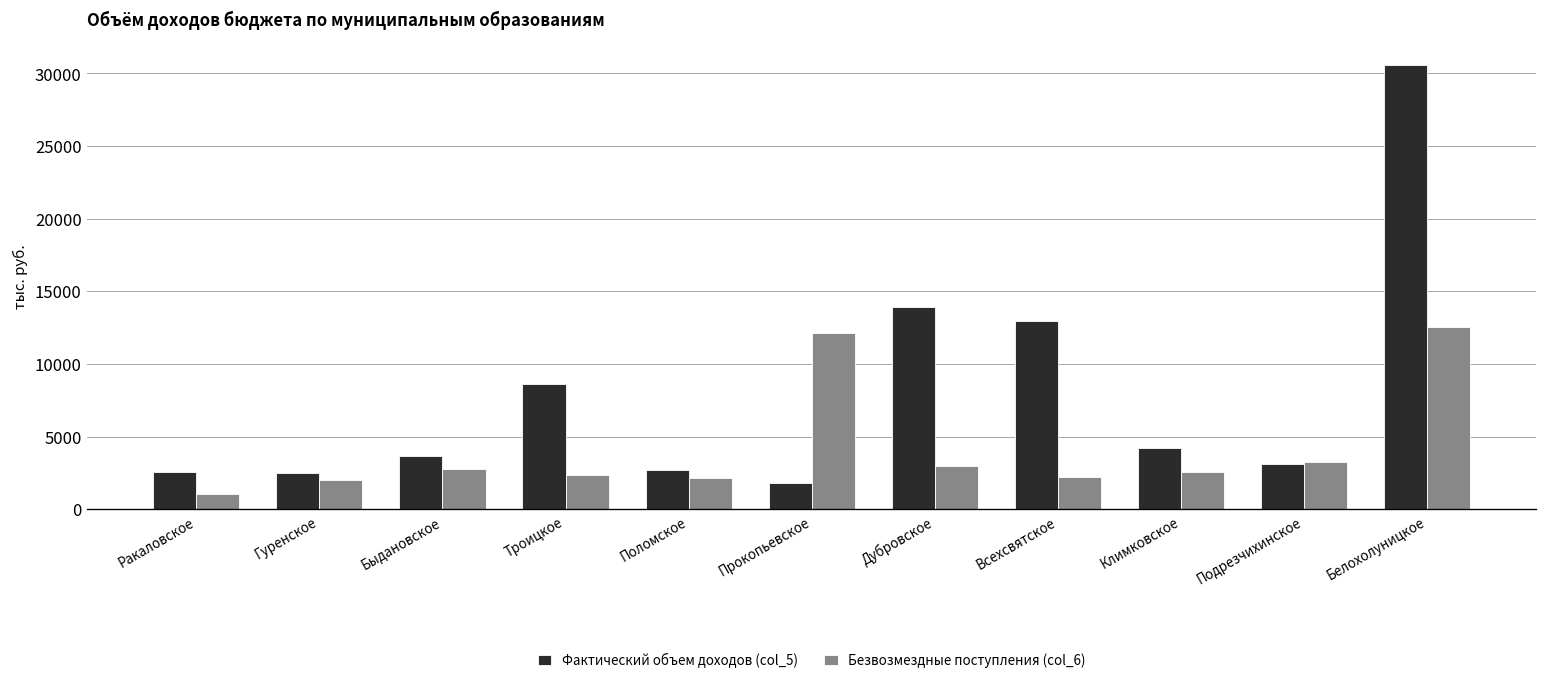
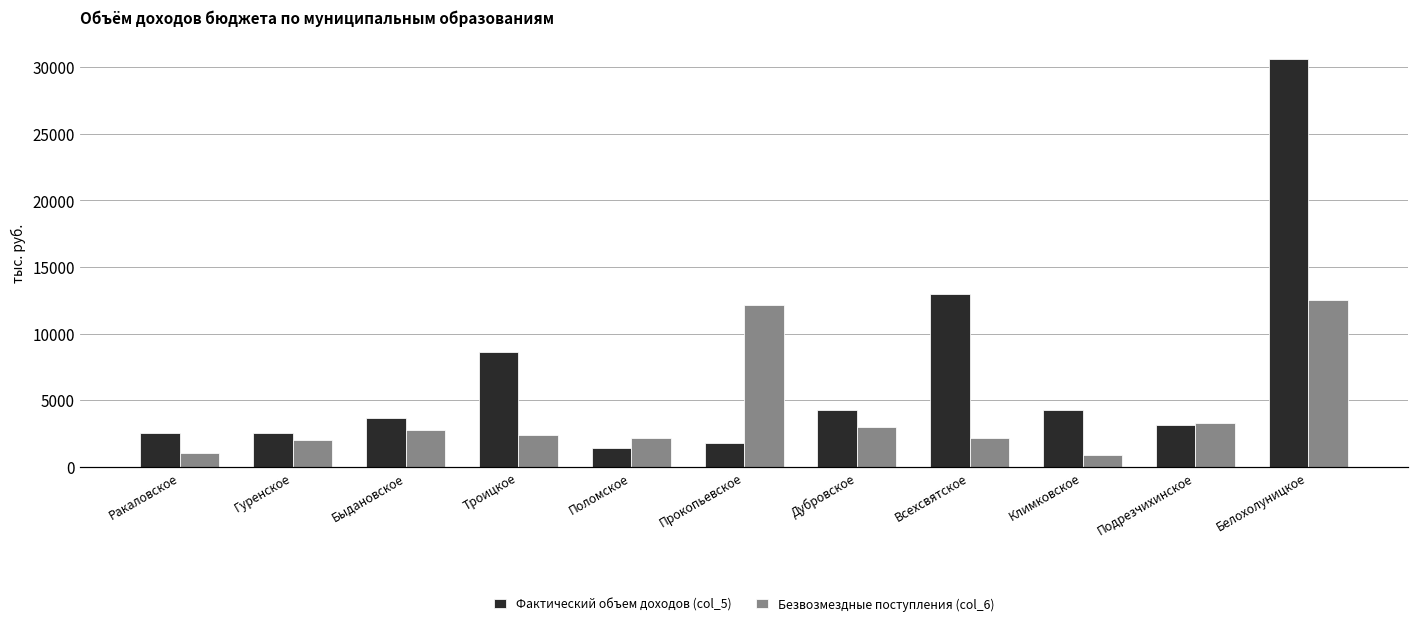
  {
    "Фактический объем доходов (col_5)": {
      "Ракаловское": 2600,
      "Гуренское": 2500,
      "Быдановское": 3700,
      "Троицкое": 8600,
-     "Поломское": 2700,
+     "Поломское": 1400,
      "Прокопьевское": 1800,
-     "Дубровское": 14000,
+     "Дубровское": 4200,
      "Всехсвятское": 13000,
      "Климковское": 4300,
      "Подрезчихинское": 3100,
      "Белохолуницкое": 30600
    },
    "Безвозмездные поступления (col_6)": {
      "Ракаловское": 1100,
      "Гуренское": 2000,
      "Быдановское": 2800,
      "Троицкое": 2400,
      "Поломское": 2100,
      "Прокопьевское": 12200,
      "Дубровское": 3000,
      "Всехсвятское": 2200,
-     "Климковское": 2500,
+     "Климковское": 900,
      "Подрезчихинское": 3300,
      "Белохолуницкое": 12500
    }
  }
